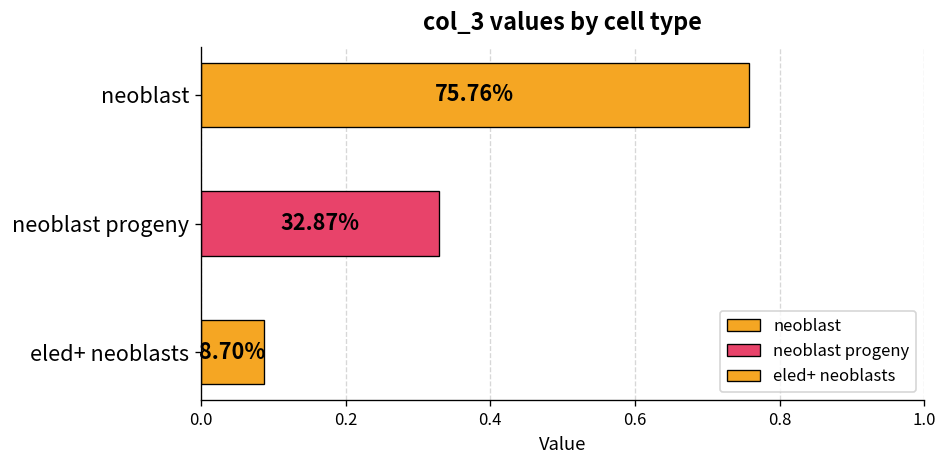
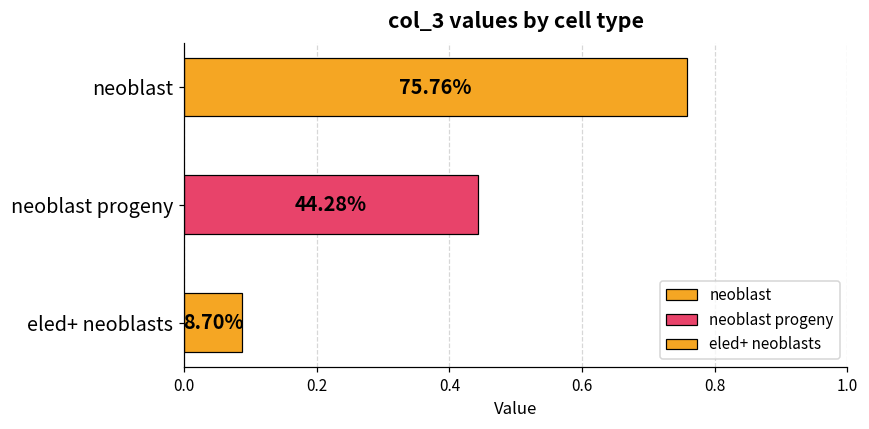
  {
    "neoblast": "75.76%",
-   "neoblast progeny": "32.87%",
+   "neoblast progeny": "44.28%",
    "eled+ neoblasts": "8.70%"
  }
